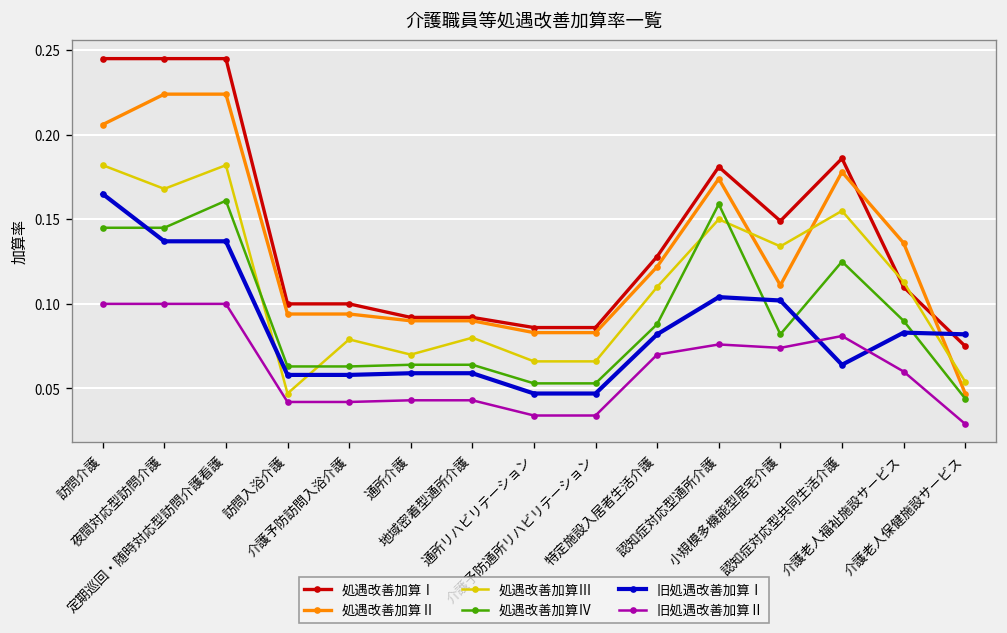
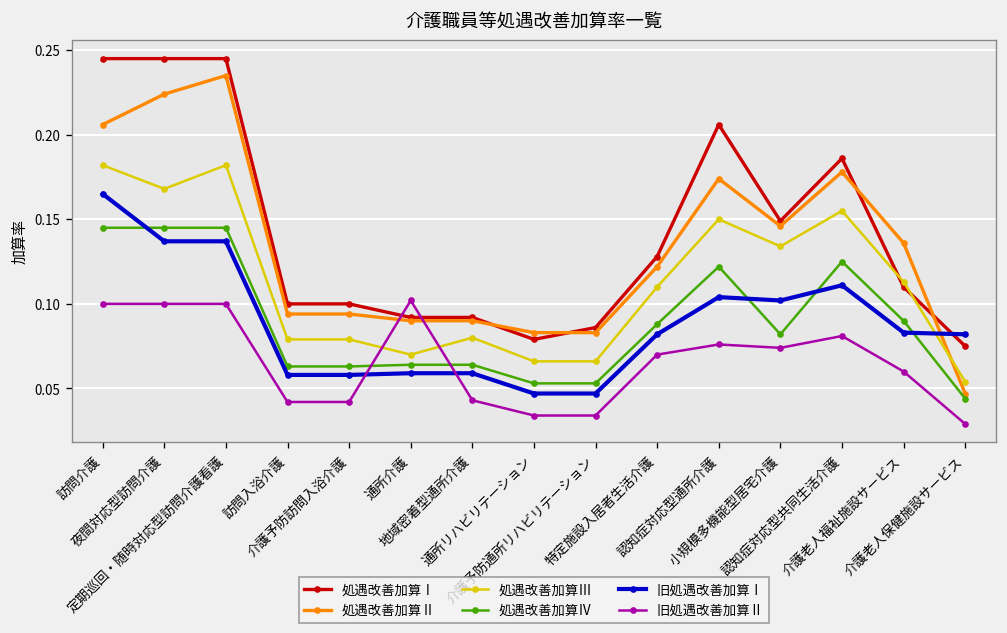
  {
    "処遇改善加算Ⅰ": {
      "訪問介護": 0.245,
      "夜間対応型訪問介護": 0.245,
      "定期巡回・随時対応型訪問介護看護": 0.245,
      "訪問入浴介護": 0.100,
      "介護予防訪問入浴介護": 0.100,
      "通所介護": 0.092,
      "地域密着型通所介護": 0.092,
-     "通所リハビリテーション": 0.086,
+     "通所リハビリテーション": 0.079,
      "介護予防通所リハビリテーション": 0.086,
      "特定施設入居者生活介護": 0.128,
-     "認知症対応型通所介護": 0.181,
+     "認知症対応型通所介護": 0.206,
      "小規模多機能型居宅介護": 0.149,
      "認知症対応型共同生活介護": 0.186,
      "介護老人福祉施設サービス": 0.110,
      "介護老人保健施設サービス": 0.075
    },
    "処遇改善加算Ⅱ": {
      "訪問介護": 0.206,
      "夜間対応型訪問介護": 0.224,
-     "定期巡回・随時対応型訪問介護看護": 0.224,
+     "定期巡回・随時対応型訪問介護看護": 0.235,
      "訪問入浴介護": 0.094,
      "介護予防訪問入浴介護": 0.094,
      "通所介護": 0.090,
      "地域密着型通所介護": 0.090,
      "通所リハビリテーション": 0.083,
      "介護予防通所リハビリテーション": 0.083,
      "特定施設入居者生活介護": 0.122,
      "認知症対応型通所介護": 0.174,
-     "小規模多機能型居宅介護": 0.111,
+     "小規模多機能型居宅介護": 0.146,
      "認知症対応型共同生活介護": 0.178,
      "介護老人福祉施設サービス": 0.136,
      "介護老人保健施設サービス": 0.047
    },
    "処遇改善加算Ⅲ": {
      "訪問介護": 0.182,
      "夜間対応型訪問介護": 0.168,
      "定期巡回・随時対応型訪問介護看護": 0.182,
-     "訪問入浴介護": 0.047,
+     "訪問入浴介護": 0.079,
      "介護予防訪問入浴介護": 0.079,
      "通所介護": 0.070,
      "地域密着型通所介護": 0.080,
      "通所リハビリテーション": 0.066,
      "介護予防通所リハビリテーション": 0.066,
      "特定施設入居者生活介護": 0.110,
      "認知症対応型通所介護": 0.150,
      "小規模多機能型居宅介護": 0.134,
      "認知症対応型共同生活介護": 0.155,
      "介護老人福祉施設サービス": 0.113,
      "介護老人保健施設サービス": 0.054
    },
    "処遇改善加算Ⅳ": {
      "訪問介護": 0.145,
      "夜間対応型訪問介護": 0.145,
-     "定期巡回・随時対応型訪問介護看護": 0.161,
+     "定期巡回・随時対応型訪問介護看護": 0.145,
      "訪問入浴介護": 0.063,
      "介護予防訪問入浴介護": 0.063,
      "通所介護": 0.064,
      "地域密着型通所介護": 0.064,
      "通所リハビリテーション": 0.053,
      "介護予防通所リハビリテーション": 0.053,
      "特定施設入居者生活介護": 0.088,
-     "認知症対応型通所介護": 0.159,
+     "認知症対応型通所介護": 0.122,
      "小規模多機能型居宅介護": 0.082,
      "認知症対応型共同生活介護": 0.125,
      "介護老人福祉施設サービス": 0.090,
      "介護老人保健施設サービス": 0.044
    },
    "旧処遇改善加算Ⅰ": {
      "訪問介護": 0.165,
      "夜間対応型訪問介護": 0.137,
      "定期巡回・随時対応型訪問介護看護": 0.137,
      "訪問入浴介護": 0.058,
      "介護予防訪問入浴介護": 0.058,
      "通所介護": 0.059,
      "地域密着型通所介護": 0.059,
      "通所リハビリテーション": 0.047,
      "介護予防通所リハビリテーション": 0.047,
      "特定施設入居者生活介護": 0.082,
      "認知症対応型通所介護": 0.104,
      "小規模多機能型居宅介護": 0.102,
-     "認知症対応型共同生活介護": 0.064,
+     "認知症対応型共同生活介護": 0.111,
      "介護老人福祉施設サービス": 0.083,
      "介護老人保健施設サービス": 0.082
    },
    "旧処遇改善加算Ⅱ": {
      "訪問介護": 0.100,
      "夜間対応型訪問介護": 0.100,
      "定期巡回・随時対応型訪問介護看護": 0.100,
      "訪問入浴介護": 0.042,
      "介護予防訪問入浴介護": 0.042,
-     "通所介護": 0.043,
+     "通所介護": 0.102,
      "地域密着型通所介護": 0.043,
      "通所リハビリテーション": 0.034,
      "介護予防通所リハビリテーション": 0.034,
      "特定施設入居者生活介護": 0.070,
      "認知症対応型通所介護": 0.076,
      "小規模多機能型居宅介護": 0.074,
      "認知症対応型共同生活介護": 0.081,
      "介護老人福祉施設サービス": 0.060,
      "介護老人保健施設サービス": 0.029
    }
  }
